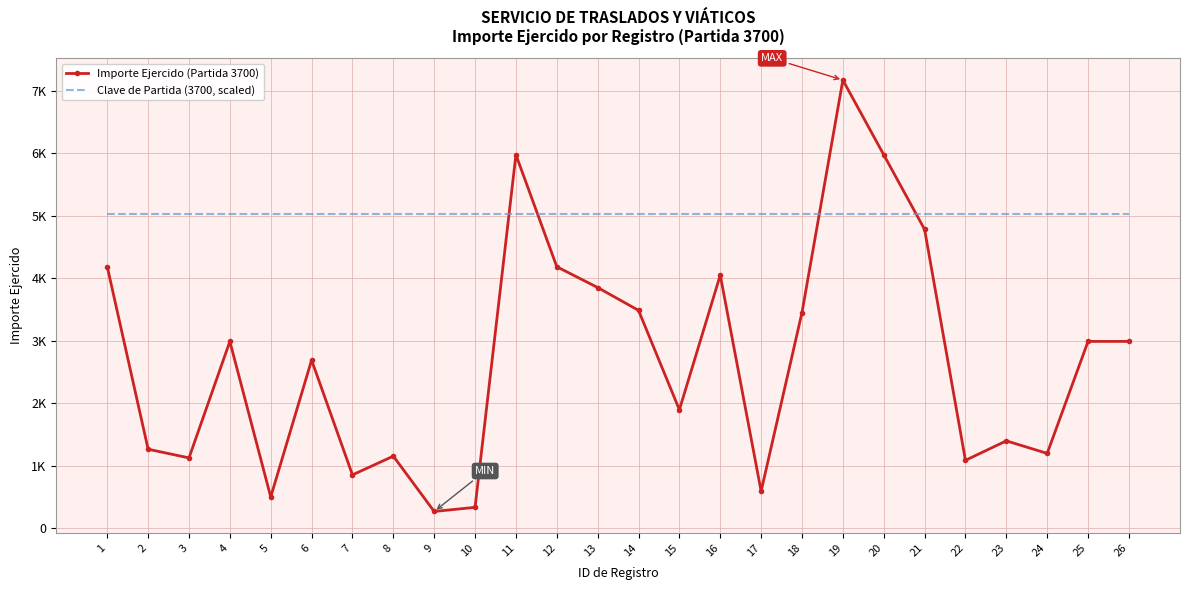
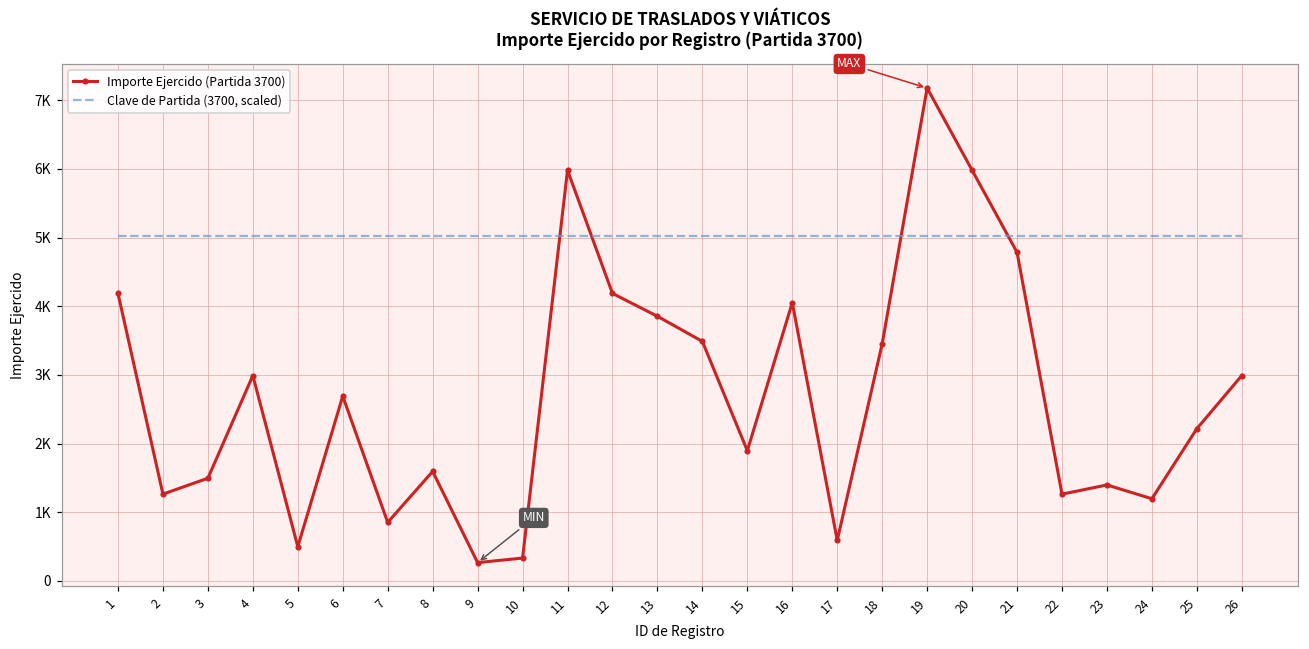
  {
    "Importe Ejercido (Partida 3700)": {
      "1": 4200,
      "2": 1300,
-     "3": 1100,
+     "3": 1500,
      "4": 3000,
      "5": 500,
      "6": 2700,
      "7": 900,
-     "8": 1200,
+     "8": 1600,
      "9": 300,
      "10": 300,
      "11": 6000,
      "12": 4200,
      "13": 3900,
      "14": 3500,
      "15": 1900,
      "16": 4100,
      "17": 600,
      "18": 3500,
      "19": 7200,
      "20": 6000,
      "21": 4800,
-     "22": 1100,
+     "22": 1300,
      "23": 1400,
      "24": 1200,
-     "25": 3000,
+     "25": 2200,
      "26": 3000
    },
    "Clave de Partida (3700, scaled)": {
      "1": 5000,
      "2": 5000,
      "3": 5000,
      "4": 5000,
      "5": 5000,
      "6": 5000,
      "7": 5000,
      "8": 5000,
      "9": 5000,
      "10": 5000,
      "11": 5000,
      "12": 5000,
      "13": 5000,
      "14": 5000,
      "15": 5000,
      "16": 5000,
      "17": 5000,
      "18": 5000,
      "19": 5000,
      "20": 5000,
      "21": 5000,
      "22": 5000,
      "23": 5000,
      "24": 5000,
      "25": 5000,
      "26": 5000
    }
  }
